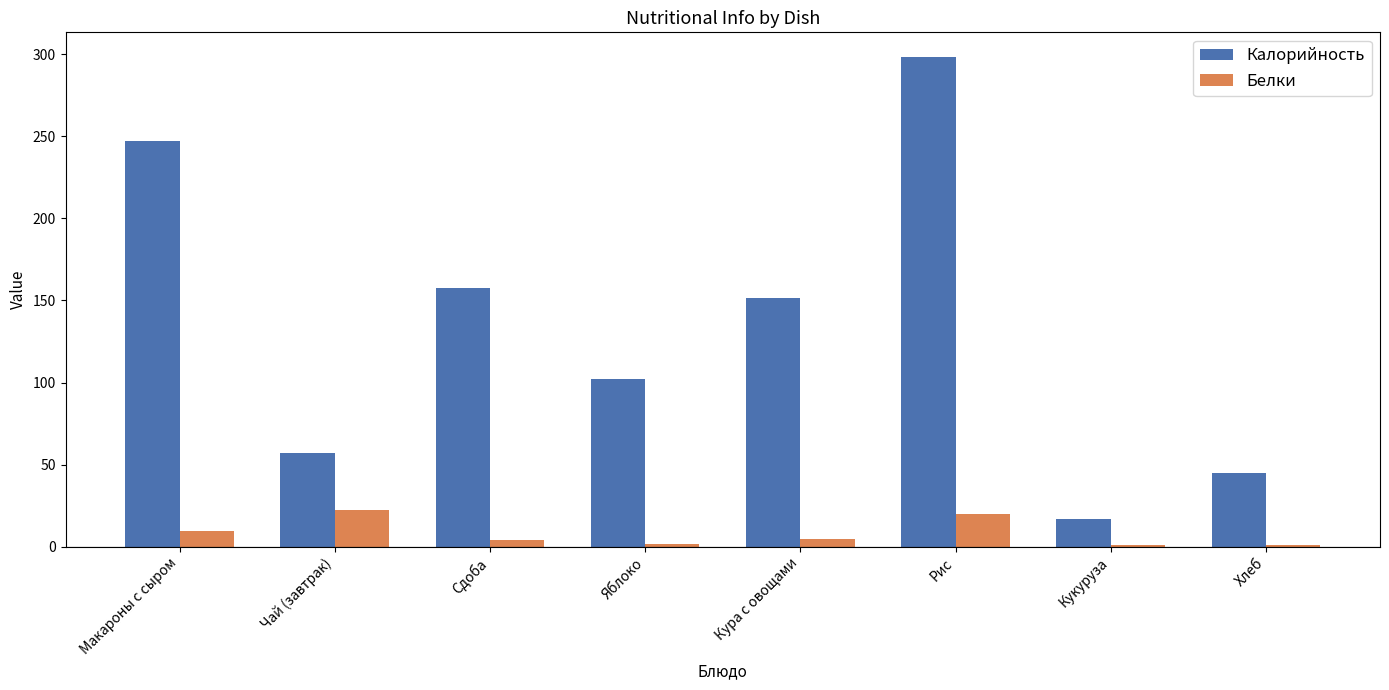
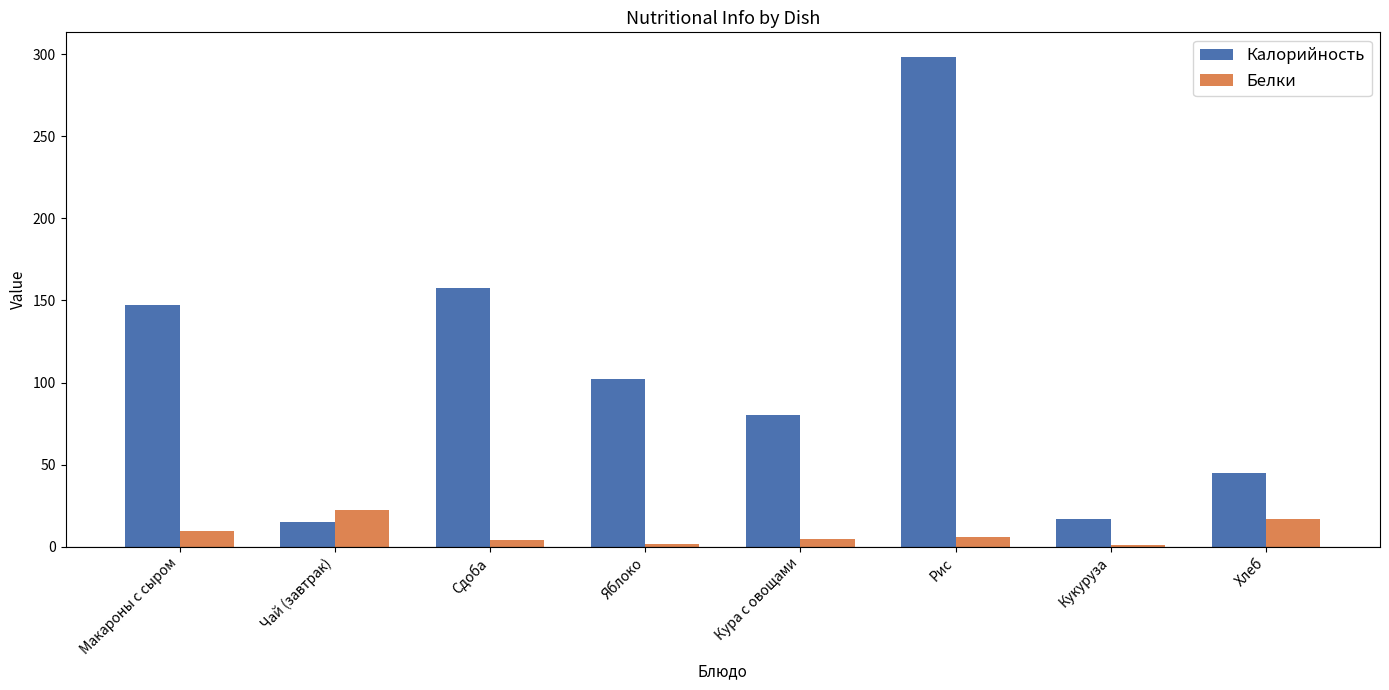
  {
    "Калорийность": {
-     "Макароны с сыром": 247,
-     "Чай (завтрак)": 57,
+     "Макароны с сыром": 147,
+     "Чай (завтрак)": 15,
      "Сдоба": 158,
      "Яблоко": 102,
-     "Кура с овощами": 151,
+     "Кура с овощами": 81,
      "Рис": 298,
      "Кукуруза": 17,
      "Хлеб": 45
    },
    "Белки": {
      "Макароны с сыром": 10,
      "Чай (завтрак)": 22,
      "Сдоба": 4,
      "Кура с овощами": 5,
-     "Рис": 20,
-     "Хлеб": 1
+     "Рис": 6,
+     "Хлеб": 17
    }
  }
